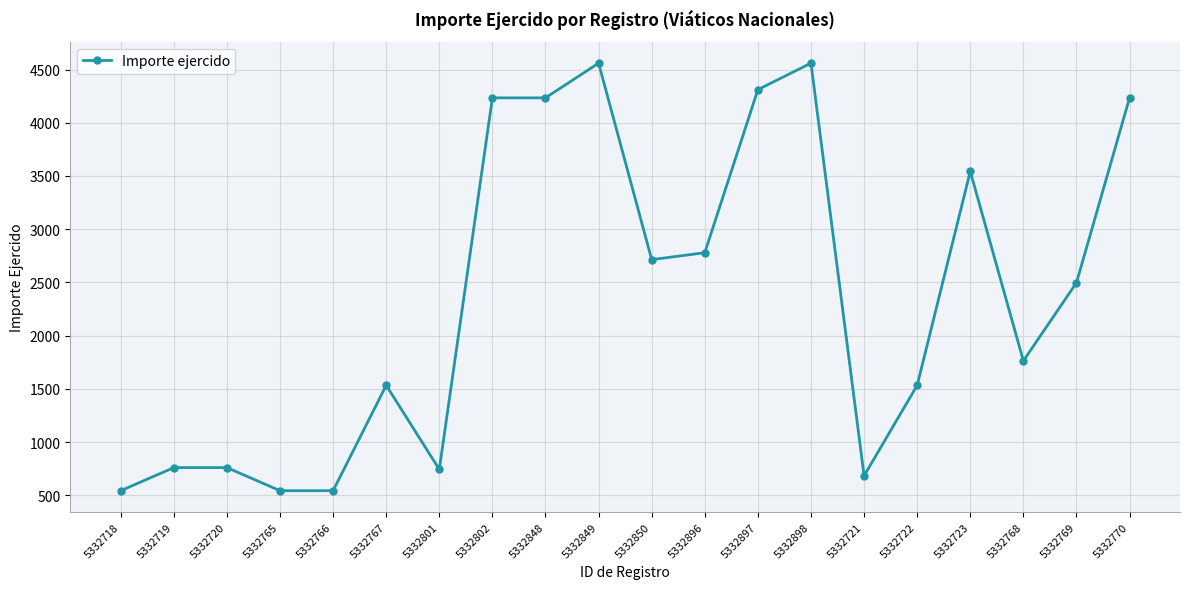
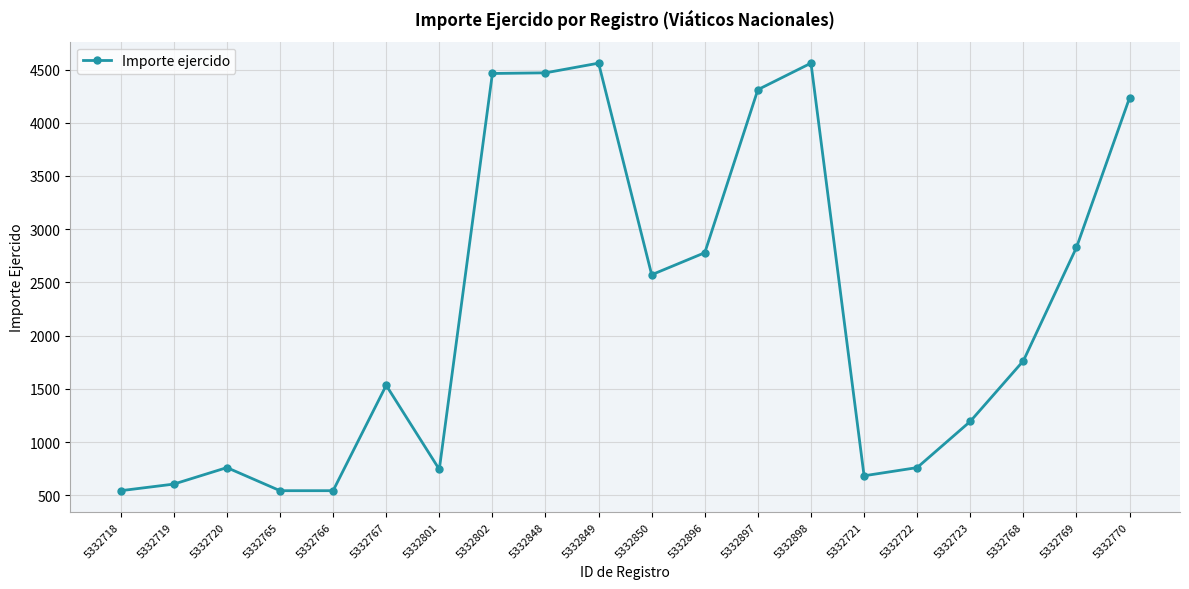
  {
    "5332718": 540,
-   "5332719": 760,
+   "5332719": 610,
    "5332720": 760,
    "5332765": 540,
    "5332766": 540,
    "5332767": 1530,
    "5332801": 740,
-   "5332802": 4230,
-   "5332848": 4230,
+   "5332802": 4460,
+   "5332848": 4470,
    "5332849": 4560,
-   "5332850": 2710,
+   "5332850": 2570,
    "5332896": 2780,
    "5332897": 4310,
    "5332898": 4560,
    "5332721": 680,
-   "5332722": 1530,
-   "5332723": 3540,
+   "5332722": 760,
+   "5332723": 1190,
    "5332768": 1760,
-   "5332769": 2500,
+   "5332769": 2830,
    "5332770": 4230
  }
